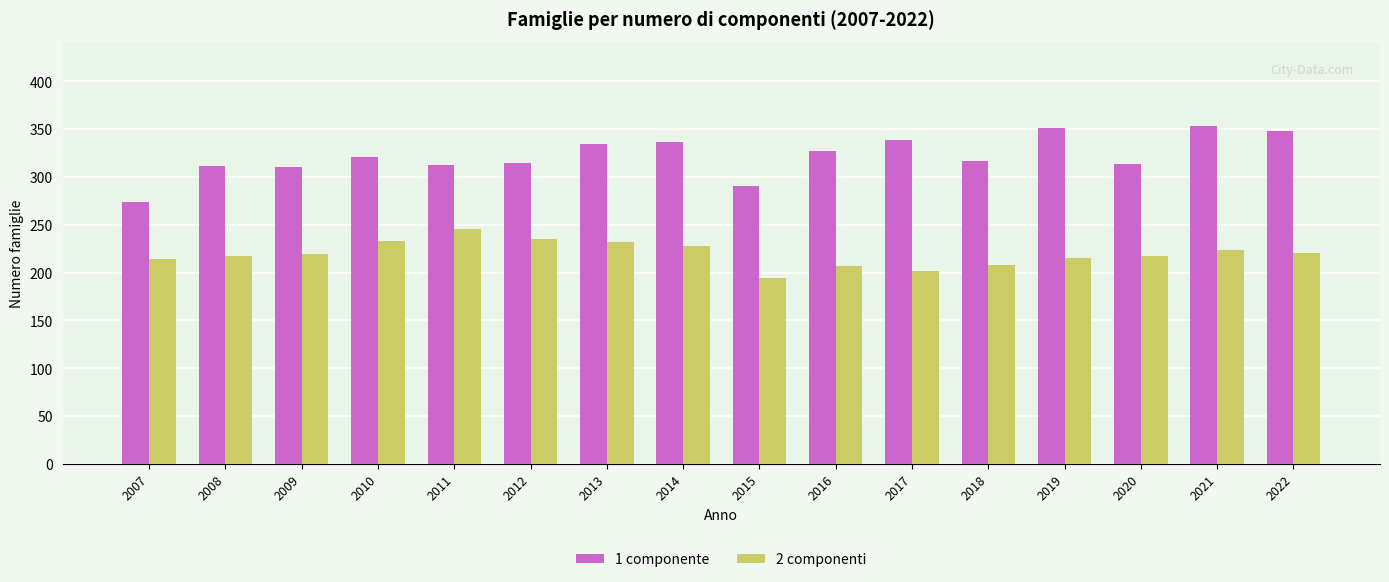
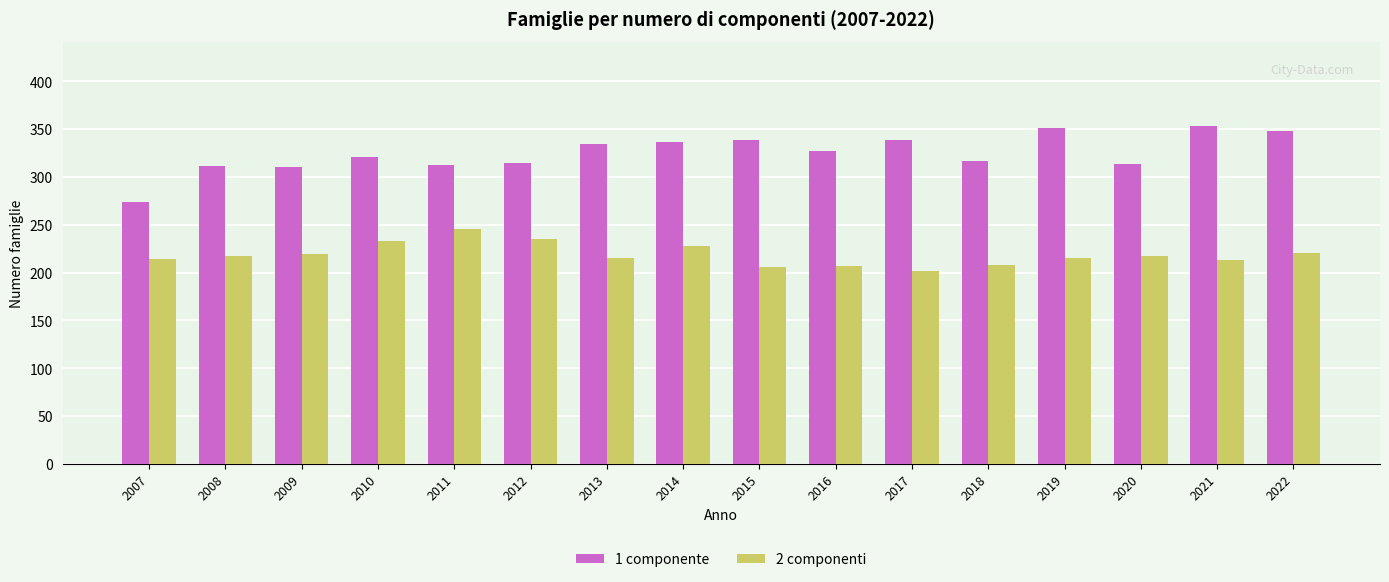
  {
    "1 componente": {
      "2007": 270,
      "2008": 310,
      "2009": 310,
      "2010": 320,
      "2011": 310,
      "2012": 320,
      "2013": 330,
      "2014": 340,
-     "2015": 290,
+     "2015": 340,
      "2016": 330,
      "2017": 340,
      "2018": 320,
      "2019": 350,
      "2020": 310,
      "2021": 350,
      "2022": 350
    },
    "2 componenti": {
      "2007": 210,
      "2008": 220,
      "2009": 220,
      "2010": 230,
      "2011": 250,
      "2012": 240,
-     "2013": 230,
+     "2013": 220,
      "2014": 230,
-     "2015": 190,
+     "2015": 210,
      "2016": 210,
      "2017": 200,
      "2018": 210,
      "2019": 220,
      "2020": 220,
-     "2021": 220,
+     "2021": 210,
      "2022": 220
    }
  }
